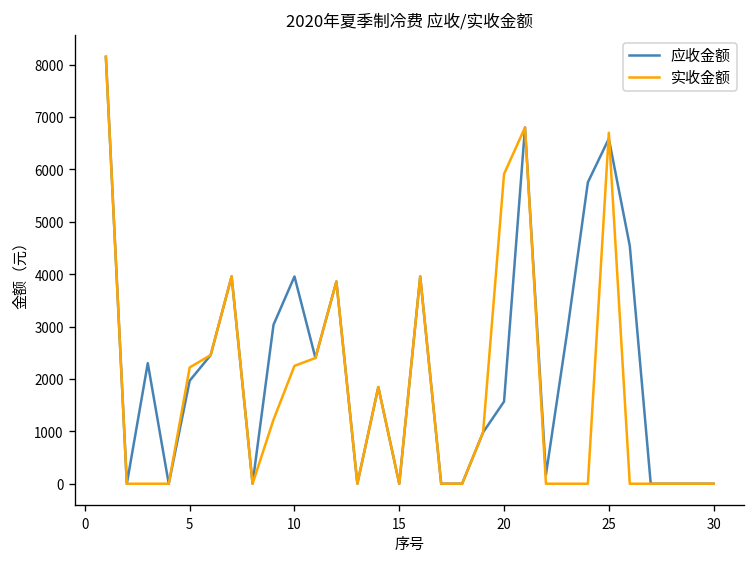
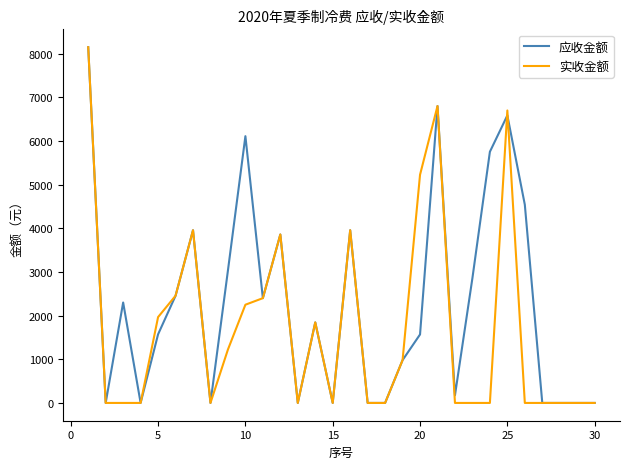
  {
    "应收金额": {
-     "5": 2000,
-     "10": 4000,
+     "5": 1600,
+     "10": 6100,
      "20": 1600,
      "25": 6600
    },
    "实收金额": {
-     "5": 2200,
+     "5": 2000,
      "10": 2200,
-     "20": 5900,
+     "20": 5200,
      "25": 6700
    }
  }
